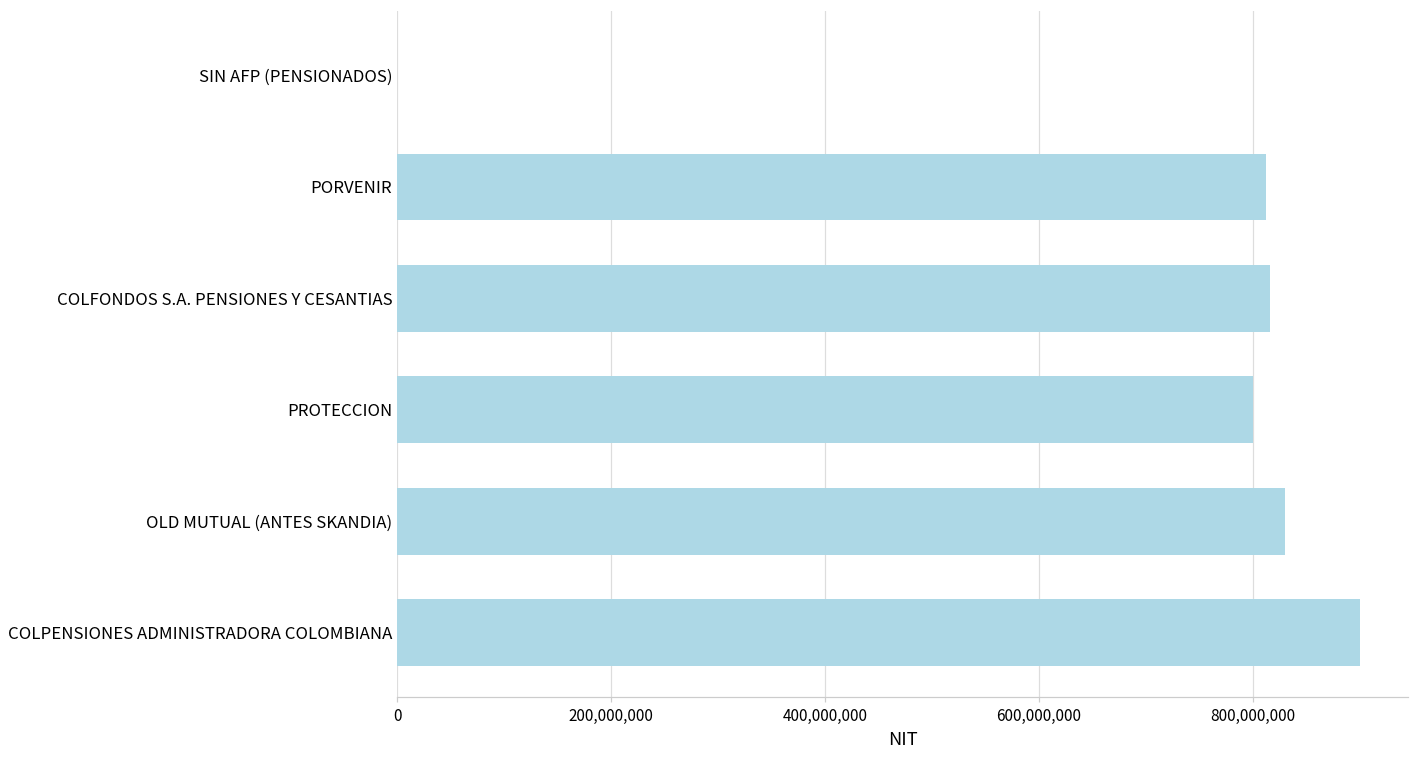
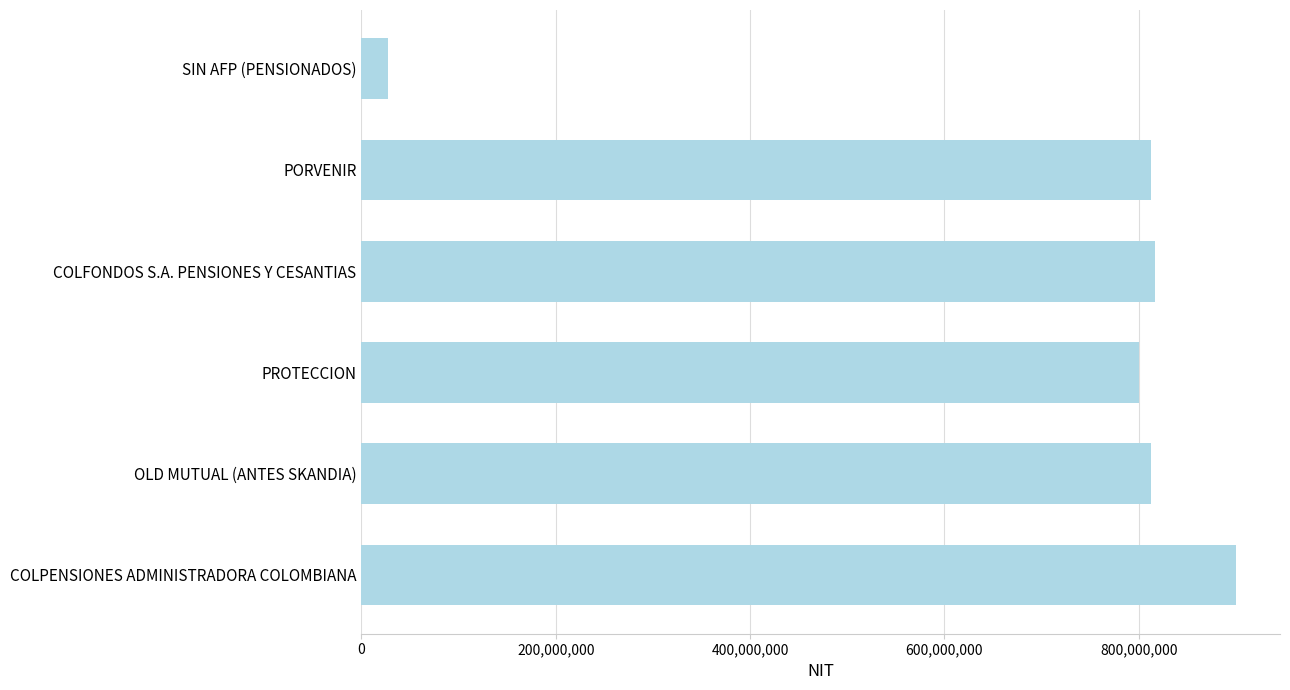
  {
-   "SIN AFP (PENSIONADOS)": "0",
+   "SIN AFP (PENSIONADOS)": "30,000,000",
    "PORVENIR": "810,000,000",
    "COLFONDOS S.A. PENSIONES Y CESANTIAS": "820,000,000",
    "PROTECCION": "800,000,000",
-   "OLD MUTUAL (ANTES SKANDIA)": "830,000,000",
+   "OLD MUTUAL (ANTES SKANDIA)": "810,000,000",
    "COLPENSIONES ADMINISTRADORA COLOMBIANA": "900,000,000"
  }
